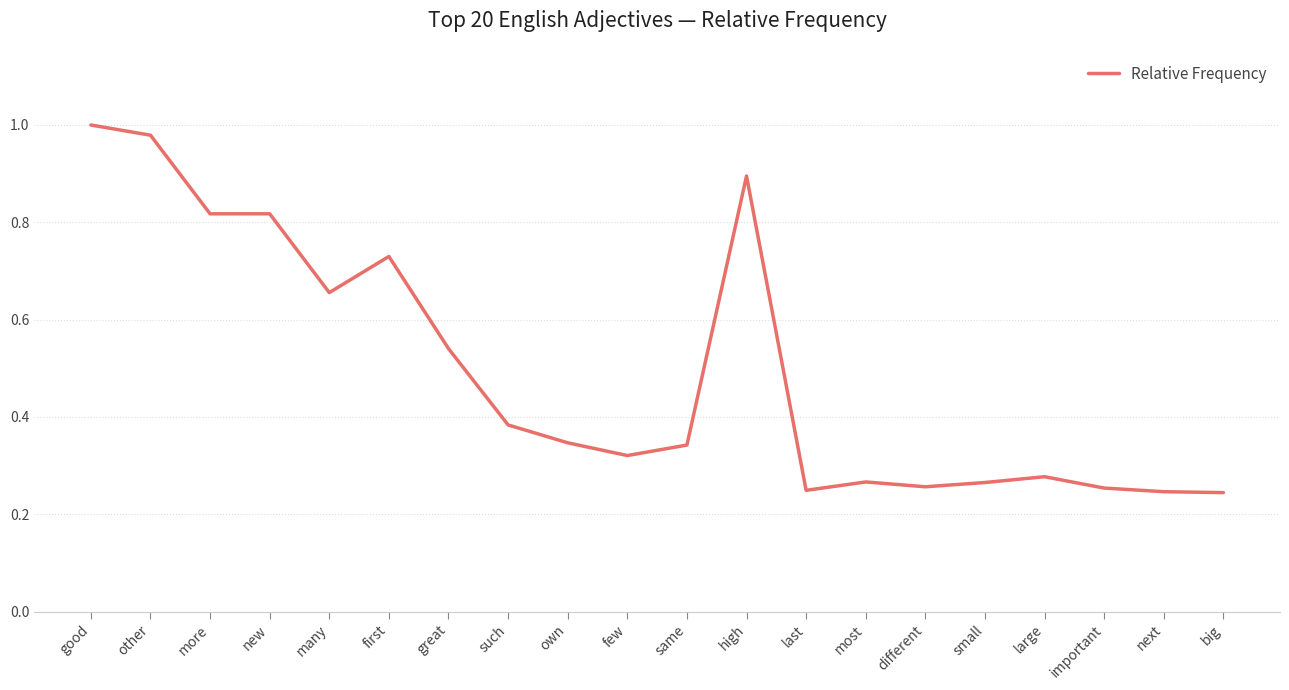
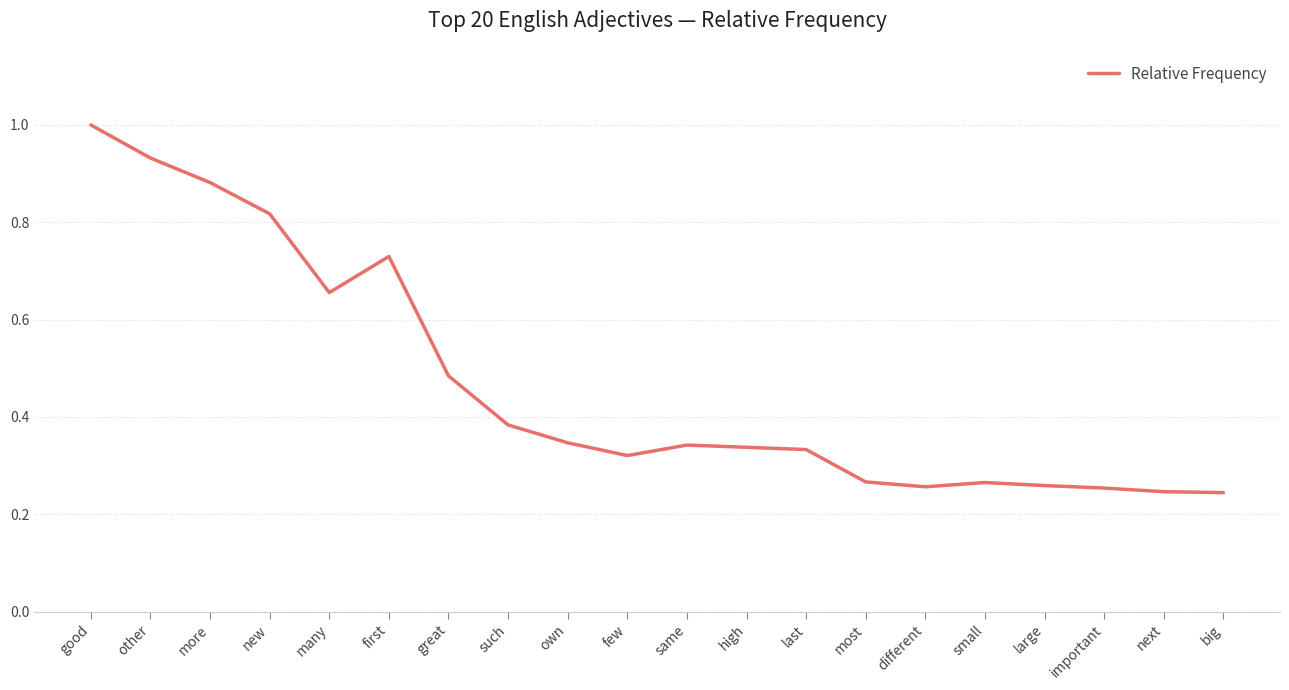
  {
    "good": 1.00,
-   "other": 0.98,
-   "more": 0.82,
+   "other": 0.93,
+   "more": 0.88,
    "new": 0.82,
    "many": 0.66,
    "first": 0.73,
-   "great": 0.54,
+   "great": 0.48,
    "such": 0.38,
    "own": 0.35,
    "few": 0.32,
    "same": 0.34,
-   "high": 0.90,
-   "last": 0.25,
+   "high": 0.34,
+   "last": 0.33,
    "most": 0.27,
    "different": 0.26,
    "small": 0.27,
-   "large": 0.28,
+   "large": 0.26,
    "important": 0.25,
    "next": 0.25,
    "big": 0.24
  }
